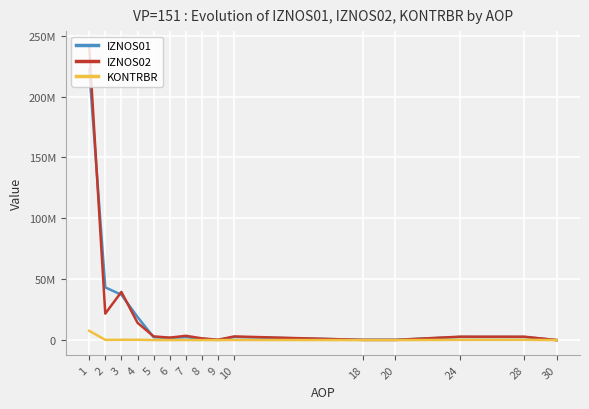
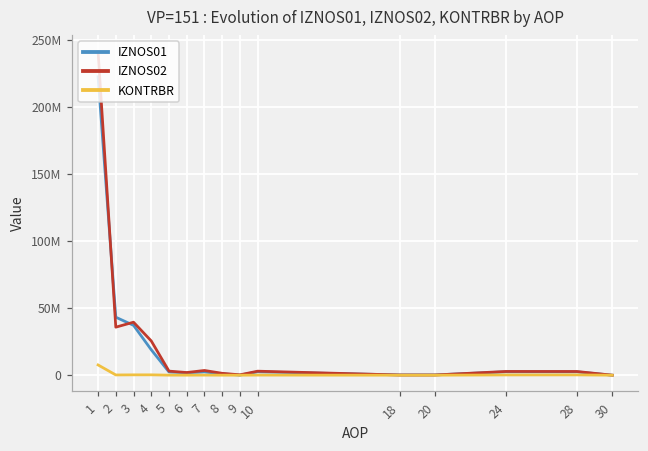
  {
    "IZNOS01": {
      "2": 43000000,
      "3": 37000000,
      "4": 19000000
    },
    "IZNOS02": {
-     "2": 22000000,
+     "2": 36000000,
      "3": 40000000,
-     "4": 14000000
+     "4": 26000000
    },
    "KONTRBR": {
      "1": 8000000,
      "2": 0,
      "3": 0,
      "4": 0,
      "5": 0,
      "7": 0,
      "10": 0,
      "24": 0,
      "28": 0
    }
  }
